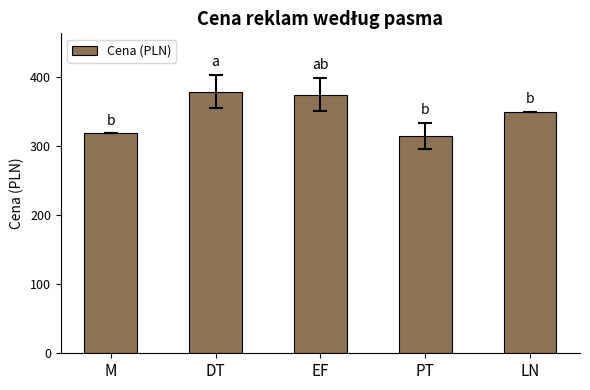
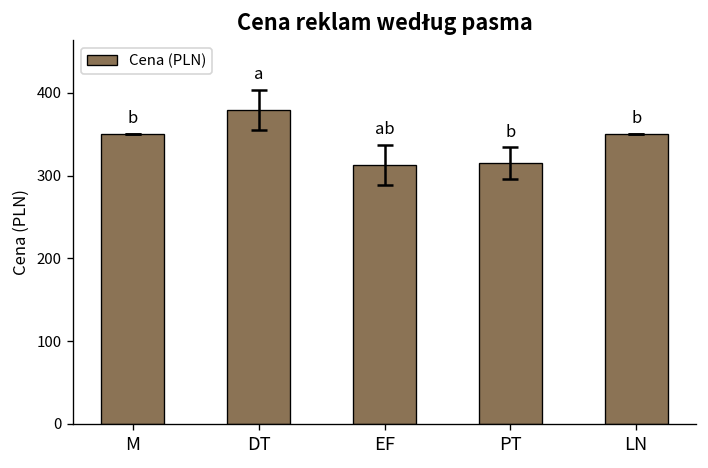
  {
    "Cena (PLN)": {
-     "M": 320,
+     "M": 350,
      "DT": 380,
-     "EF": 380,
+     "EF": 310,
      "PT": 310,
      "LN": 350
    }
  }
